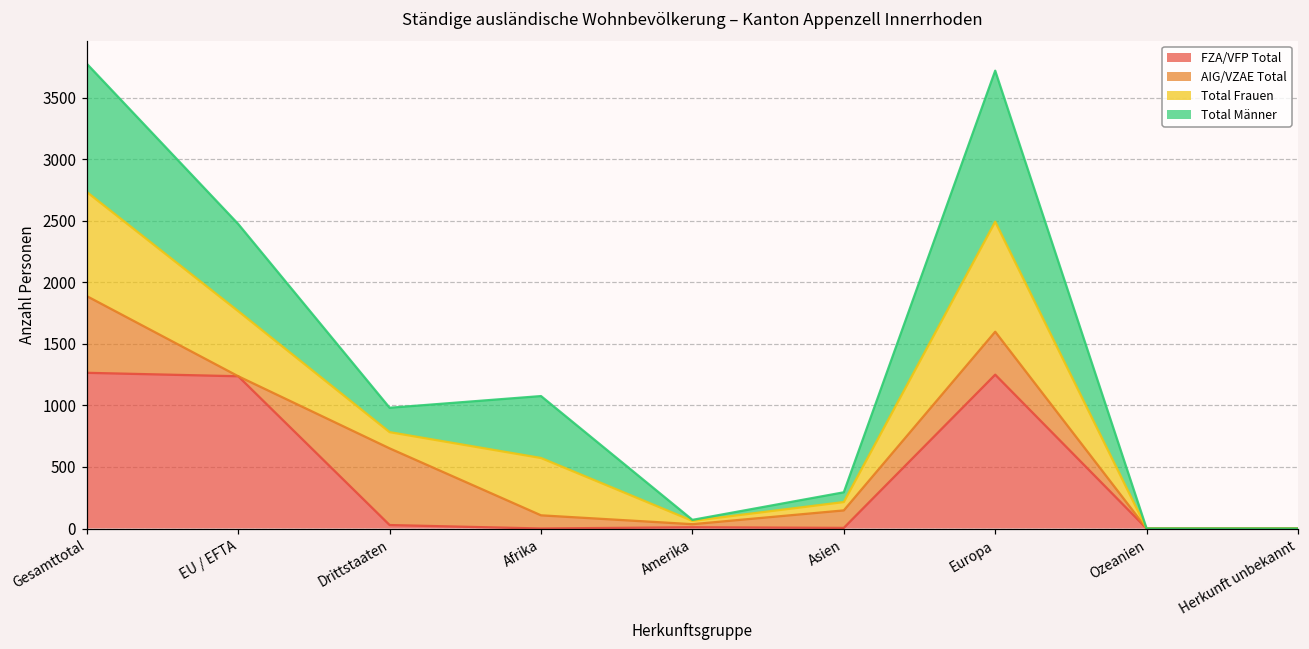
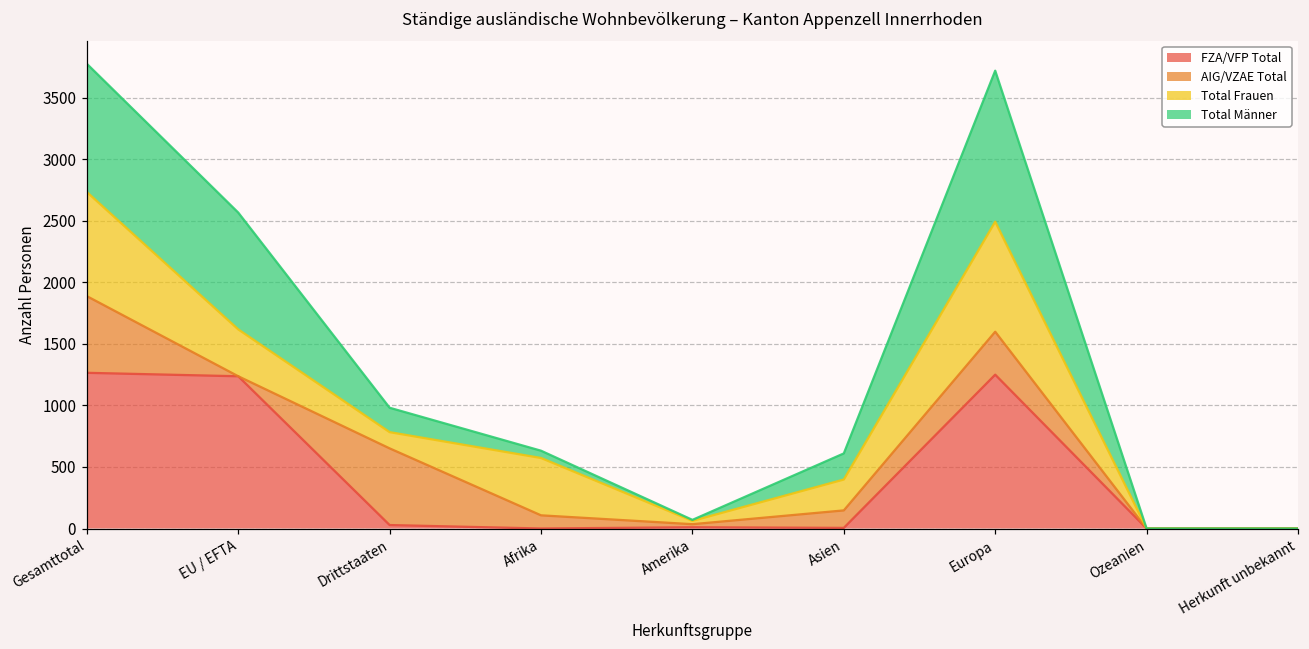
  {
    "Total Frauen": {
      "Gesamttotal": 850,
-     "EU / EFTA": 530,
+     "EU / EFTA": 380,
      "Drittstaaten": 130,
      "Afrika": 470,
-     "Asien": 70,
+     "Asien": 250,
      "Europa": 890
    },
    "Total Männer": {
      "Gesamttotal": 1040,
-     "EU / EFTA": 710,
+     "EU / EFTA": 950,
      "Drittstaaten": 200,
-     "Afrika": 500,
-     "Asien": 80,
+     "Afrika": 60,
+     "Asien": 210,
      "Europa": 1230
    }
  }
